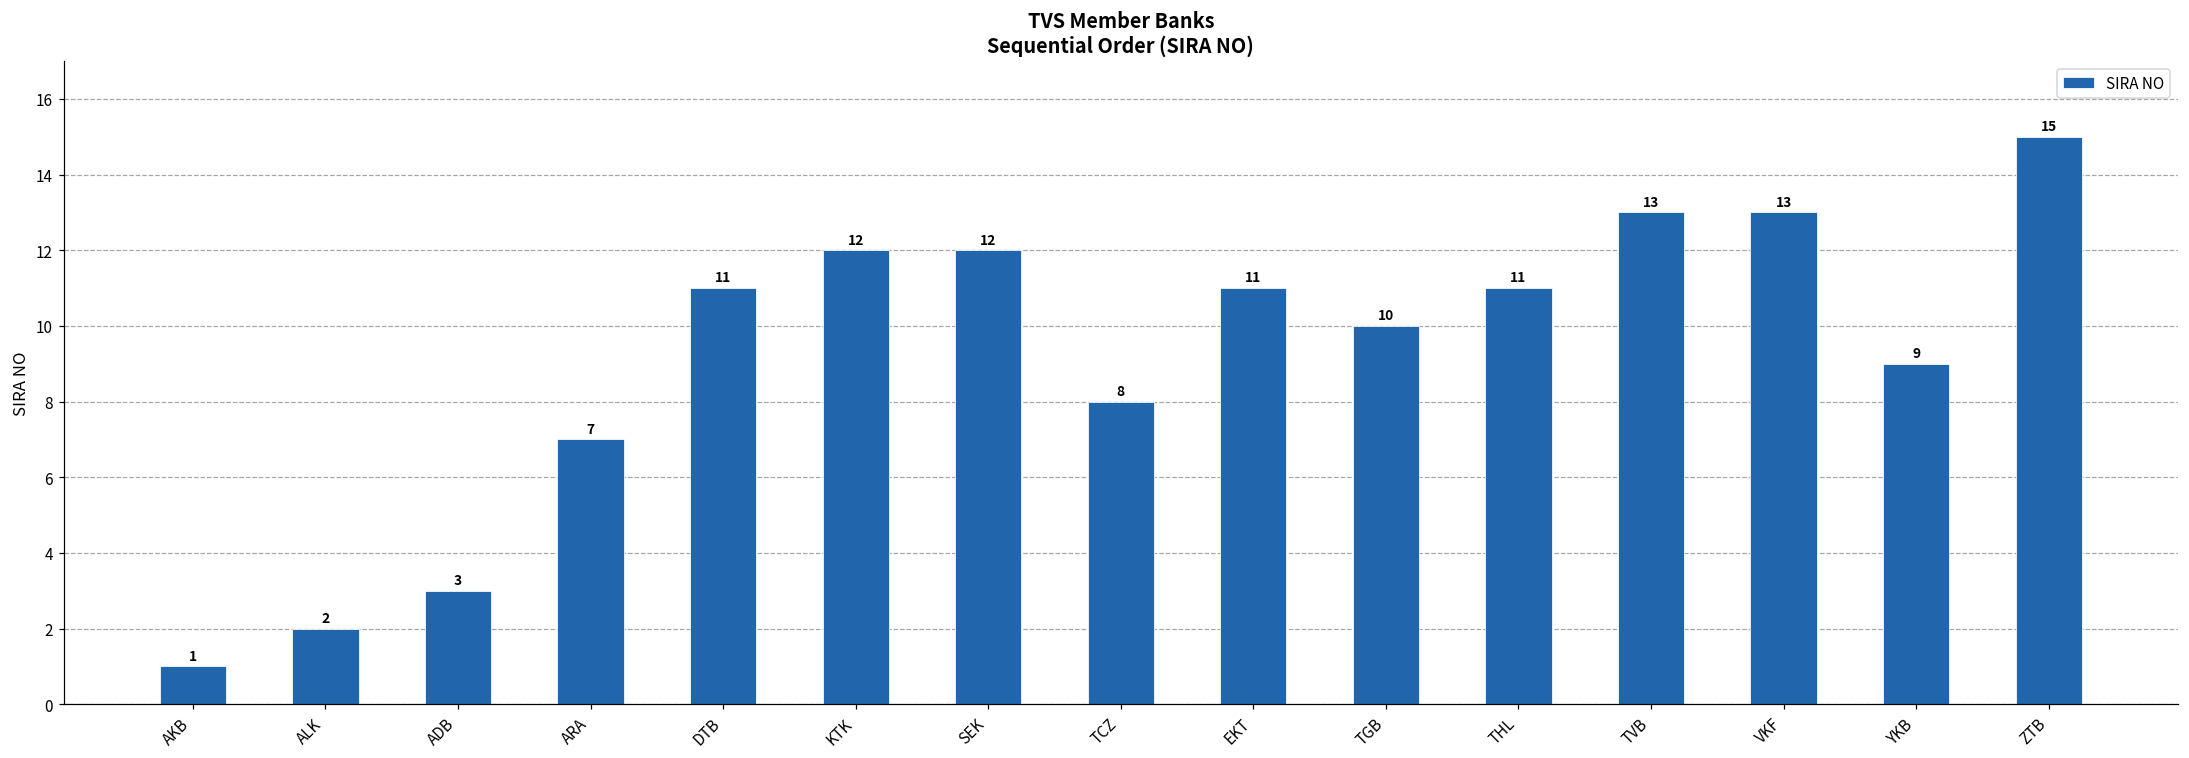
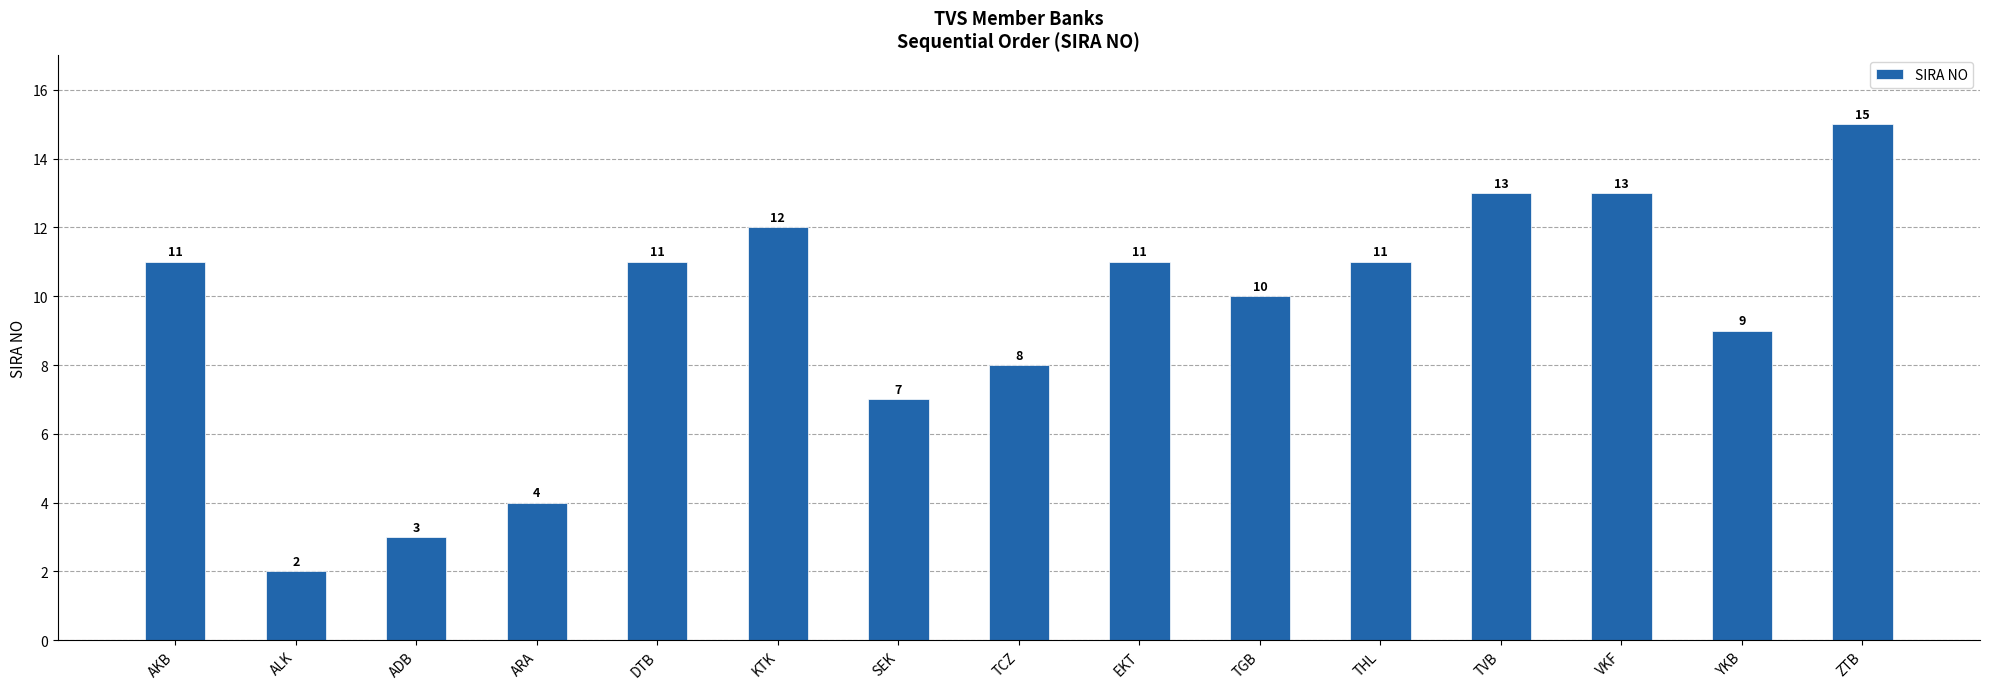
  {
-   "AKB": 1,
+   "AKB": 11,
    "ALK": 2,
    "ADB": 3,
-   "ARA": 7,
+   "ARA": 4,
    "DTB": 11,
    "KTK": 12,
-   "SEK": 12,
+   "SEK": 7,
    "TCZ": 8,
    "EKT": 11,
    "TGB": 10,
    "THL": 11,
    "TVB": 13,
    "VKF": 13,
    "YKB": 9,
    "ZTB": 15
  }
